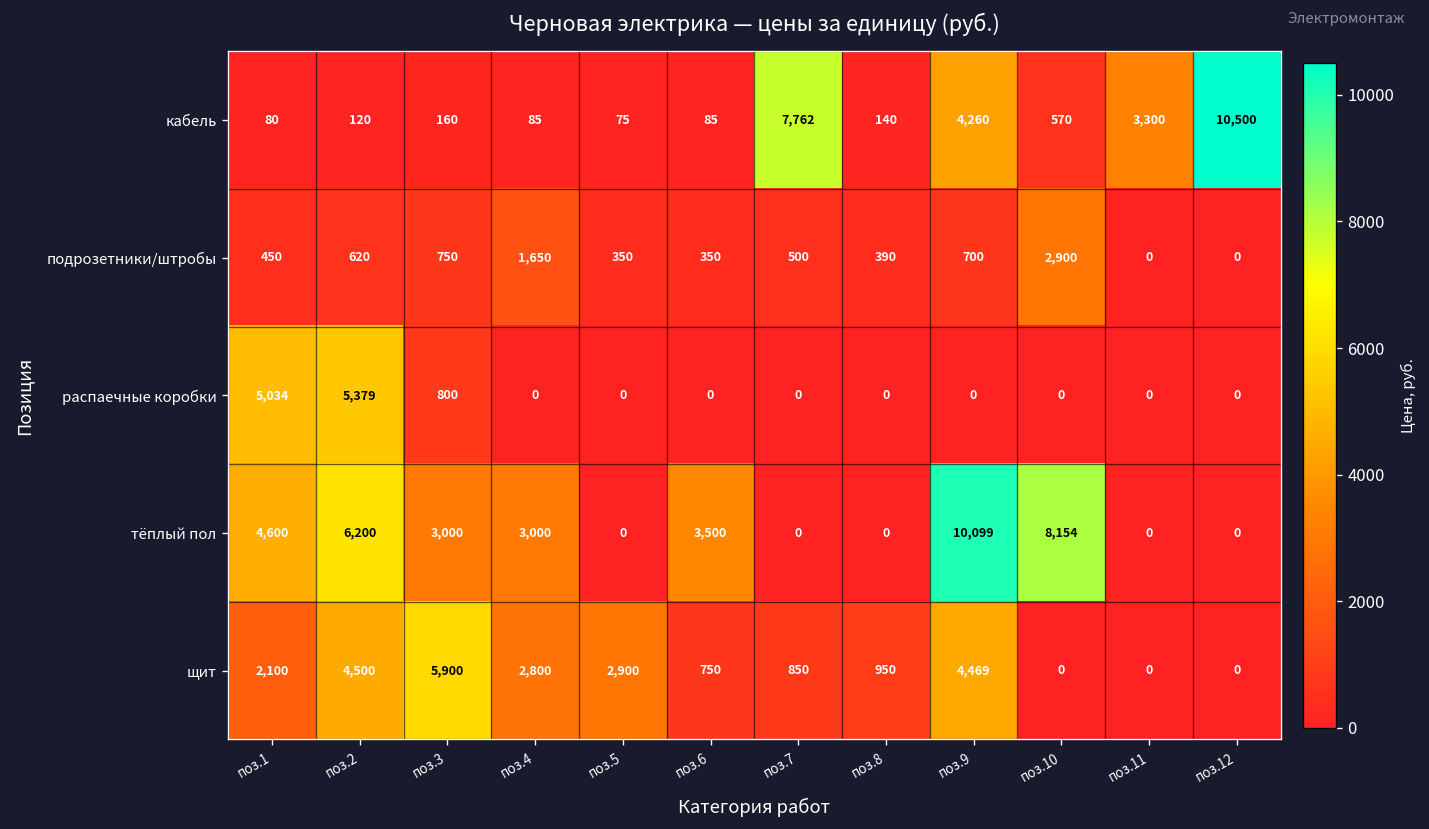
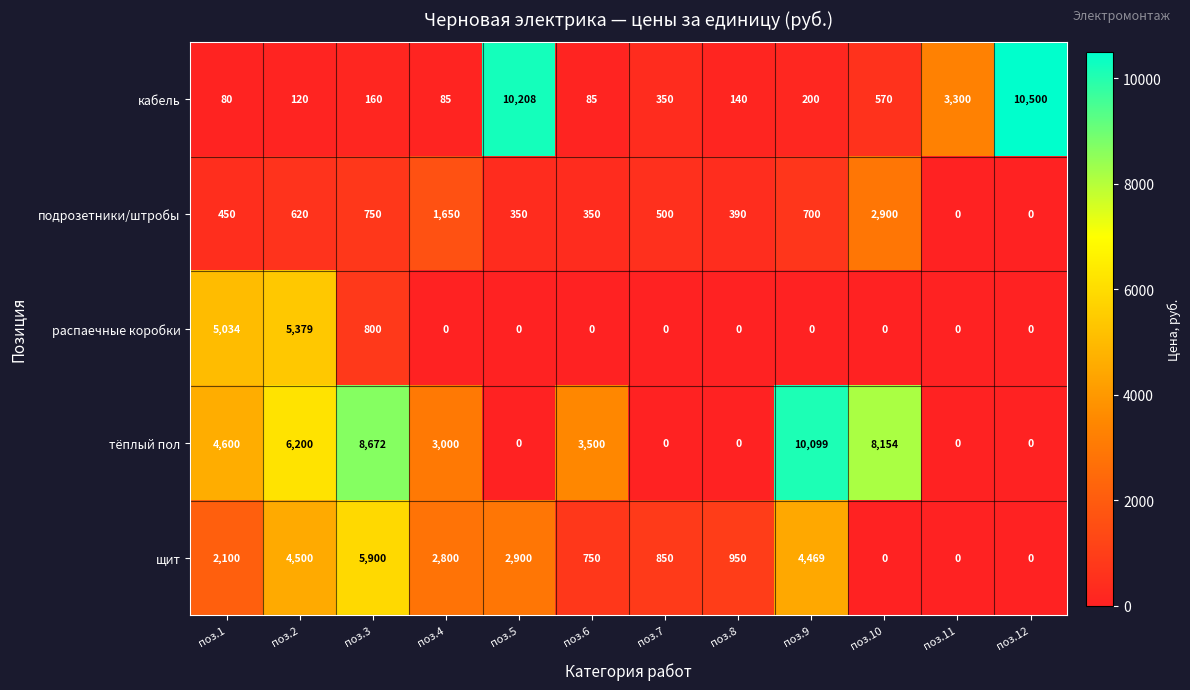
  {
    "кабель": {
      "поз.1": "80",
      "поз.2": "120",
      "поз.3": "160",
      "поз.4": "85",
-     "поз.5": "75",
+     "поз.5": "10,208",
      "поз.6": "85",
-     "поз.7": "7,762",
+     "поз.7": "350",
      "поз.8": "140",
-     "поз.9": "4,260",
+     "поз.9": "200",
      "поз.10": "570",
      "поз.11": "3,300",
      "поз.12": "10,500"
    },
    "подрозетники/штробы": {
      "поз.1": "450",
      "поз.2": "620",
      "поз.3": "750",
      "поз.4": "1,650",
      "поз.5": "350",
      "поз.6": "350",
      "поз.7": "500",
      "поз.8": "390",
      "поз.9": "700",
      "поз.10": "2,900",
      "поз.11": "0",
      "поз.12": "0"
    },
    "распаечные коробки": {
      "поз.1": "5,034",
      "поз.2": "5,379",
      "поз.3": "800",
      "поз.4": "0",
      "поз.5": "0",
      "поз.6": "0",
      "поз.7": "0",
      "поз.8": "0",
      "поз.9": "0",
      "поз.10": "0",
      "поз.11": "0",
      "поз.12": "0"
    },
    "тёплый пол": {
      "поз.1": "4,600",
      "поз.2": "6,200",
-     "поз.3": "3,000",
+     "поз.3": "8,672",
      "поз.4": "3,000",
      "поз.5": "0",
      "поз.6": "3,500",
      "поз.7": "0",
      "поз.8": "0",
      "поз.9": "10,099",
      "поз.10": "8,154",
      "поз.11": "0",
      "поз.12": "0"
    },
    "щит": {
      "поз.1": "2,100",
      "поз.2": "4,500",
      "поз.3": "5,900",
      "поз.4": "2,800",
      "поз.5": "2,900",
      "поз.6": "750",
      "поз.7": "850",
      "поз.8": "950",
      "поз.9": "4,469",
      "поз.10": "0",
      "поз.11": "0",
      "поз.12": "0"
    }
  }
